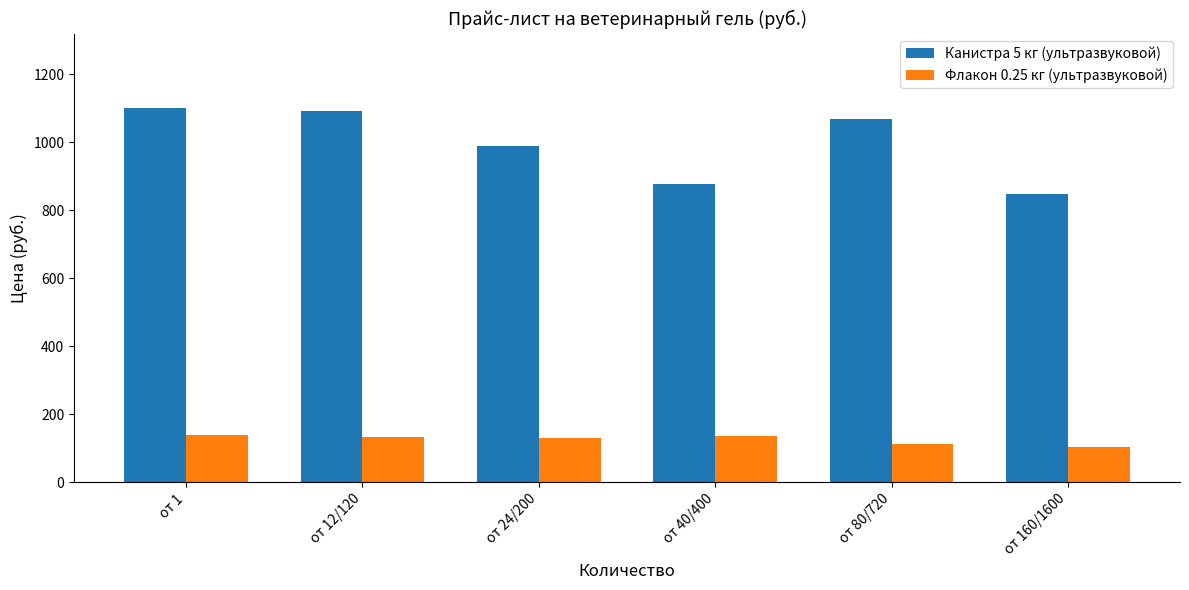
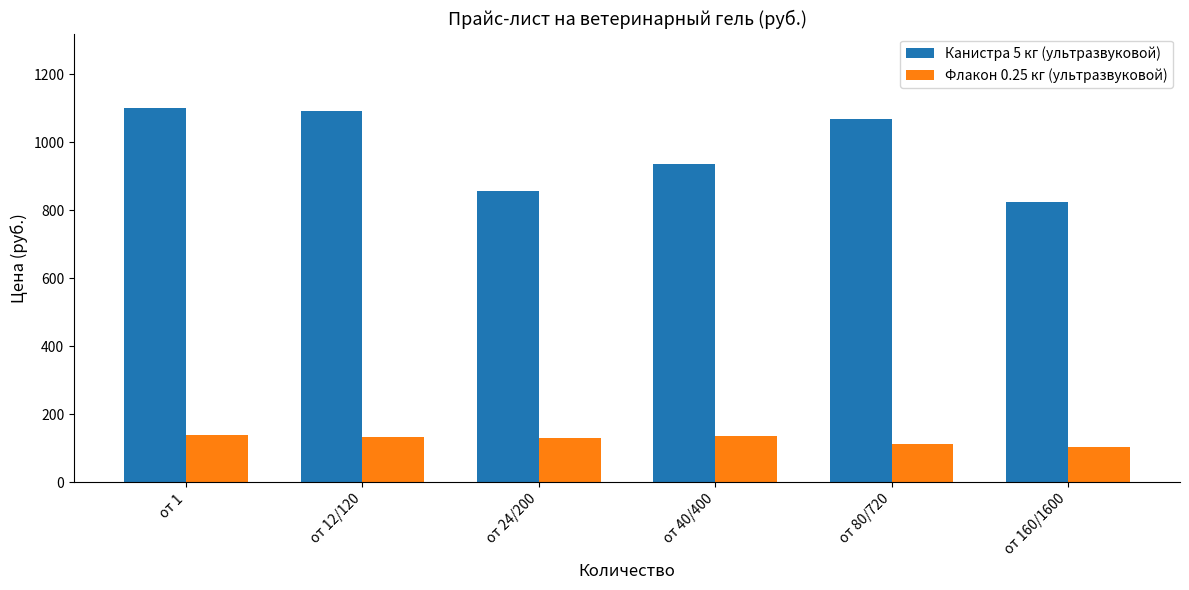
  {
    "Канистра 5 кг (ультразвуковой)": {
      "от 1": 1100,
      "от 12/120": 1090,
-     "от 24/200": 990,
-     "от 40/400": 880,
+     "от 24/200": 860,
+     "от 40/400": 940,
      "от 80/720": 1070,
-     "от 160/1600": 850
+     "от 160/1600": 830
    },
    "Флакон 0.25 кг (ультразвуковой)": {
      "от 1": 140,
      "от 12/120": 130,
      "от 24/200": 130,
      "от 40/400": 140,
      "от 80/720": 110,
      "от 160/1600": 110
    }
  }
